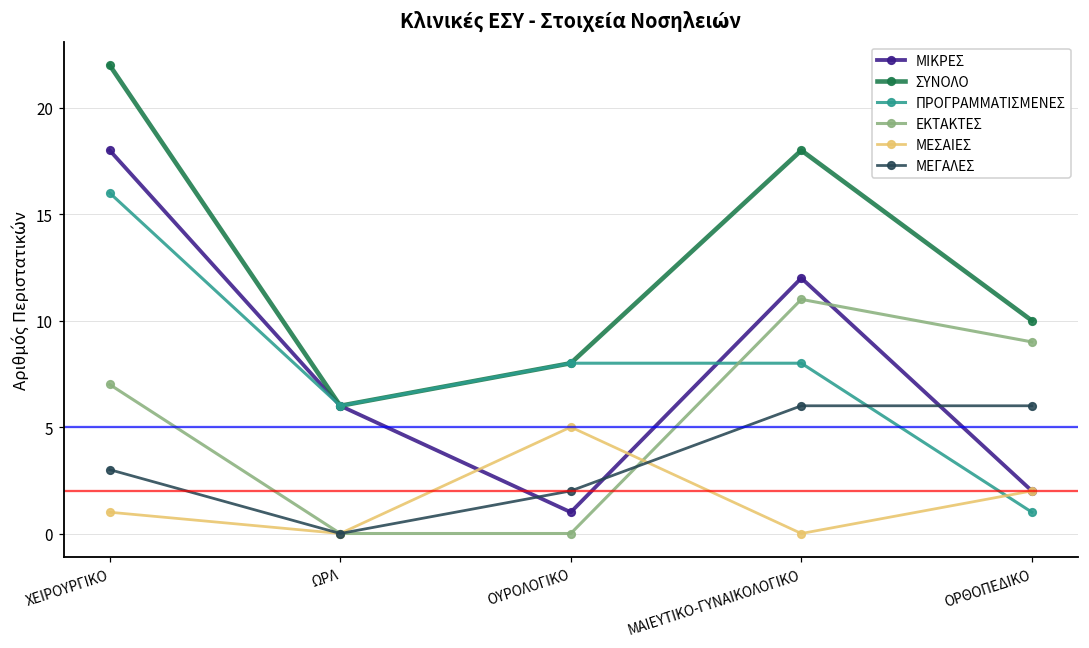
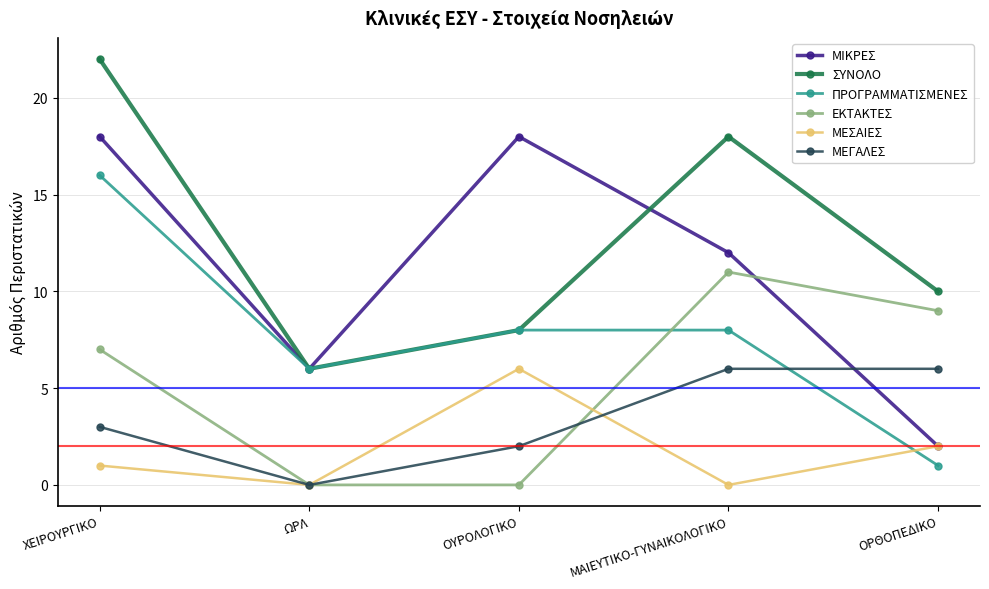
  {
    "ΜΙΚΡΕΣ": {
      "ΧΕΙΡΟΥΡΓΙΚΟ": 18,
-     "ΟΥΡΟΛΟΓΙΚΟ": 1,
+     "ΟΥΡΟΛΟΓΙΚΟ": 18,
      "ΜΑΙΕΥΤΙΚΟ-ΓΥΝΑΙΚΟΛΟΓΙΚΟ": 12
    },
    "ΠΡΟΓΡΑΜΜΑΤΙΣΜΕΝΕΣ": {
      "ΧΕΙΡΟΥΡΓΙΚΟ": 16,
      "ΜΑΙΕΥΤΙΚΟ-ΓΥΝΑΙΚΟΛΟΓΙΚΟ": 8,
      "ΟΡΘΟΠΕΔΙΚΟ": 1
    },
    "ΕΚΤΑΚΤΕΣ": {
      "ΧΕΙΡΟΥΡΓΙΚΟ": 7,
      "ΟΥΡΟΛΟΓΙΚΟ": 0,
      "ΜΑΙΕΥΤΙΚΟ-ΓΥΝΑΙΚΟΛΟΓΙΚΟ": 11,
      "ΟΡΘΟΠΕΔΙΚΟ": 9
    },
    "ΜΕΣΑΙΕΣ": {
      "ΧΕΙΡΟΥΡΓΙΚΟ": 1,
-     "ΟΥΡΟΛΟΓΙΚΟ": 5,
+     "ΟΥΡΟΛΟΓΙΚΟ": 6,
      "ΜΑΙΕΥΤΙΚΟ-ΓΥΝΑΙΚΟΛΟΓΙΚΟ": 0
    }
  }
